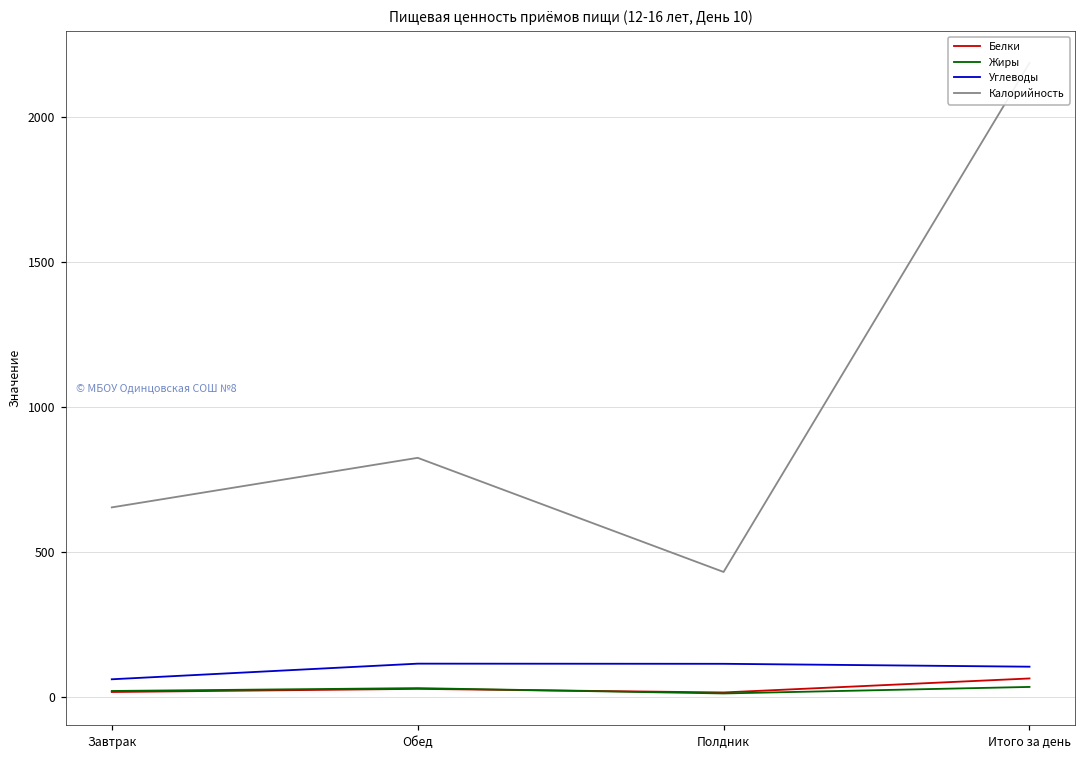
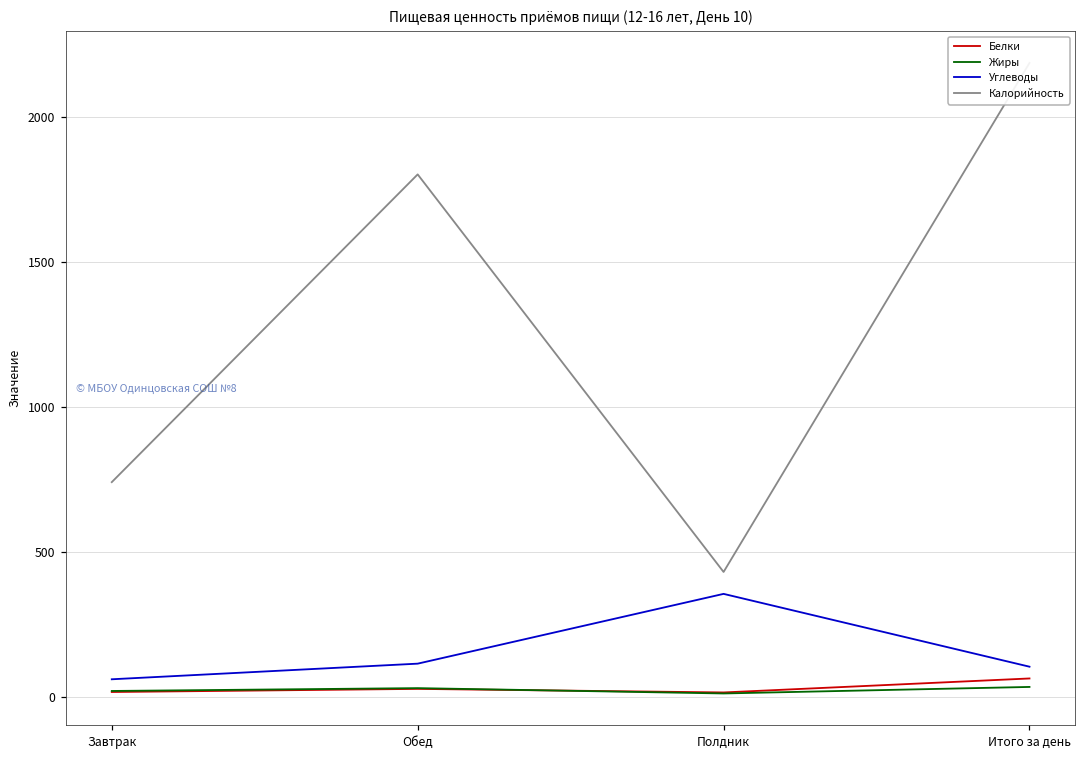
  {
    "Белки": {
      "Итого за день": 70
    },
    "Жиры": {
      "Итого за день": 40
    },
    "Углеводы": {
      "Завтрак": 60,
      "Обед": 120,
-     "Полдник": 120,
+     "Полдник": 360,
      "Итого за день": 110
    },
    "Калорийность": {
-     "Завтрак": 650,
-     "Обед": 830,
+     "Завтрак": 740,
+     "Обед": 1800,
      "Полдник": 430
    }
  }
